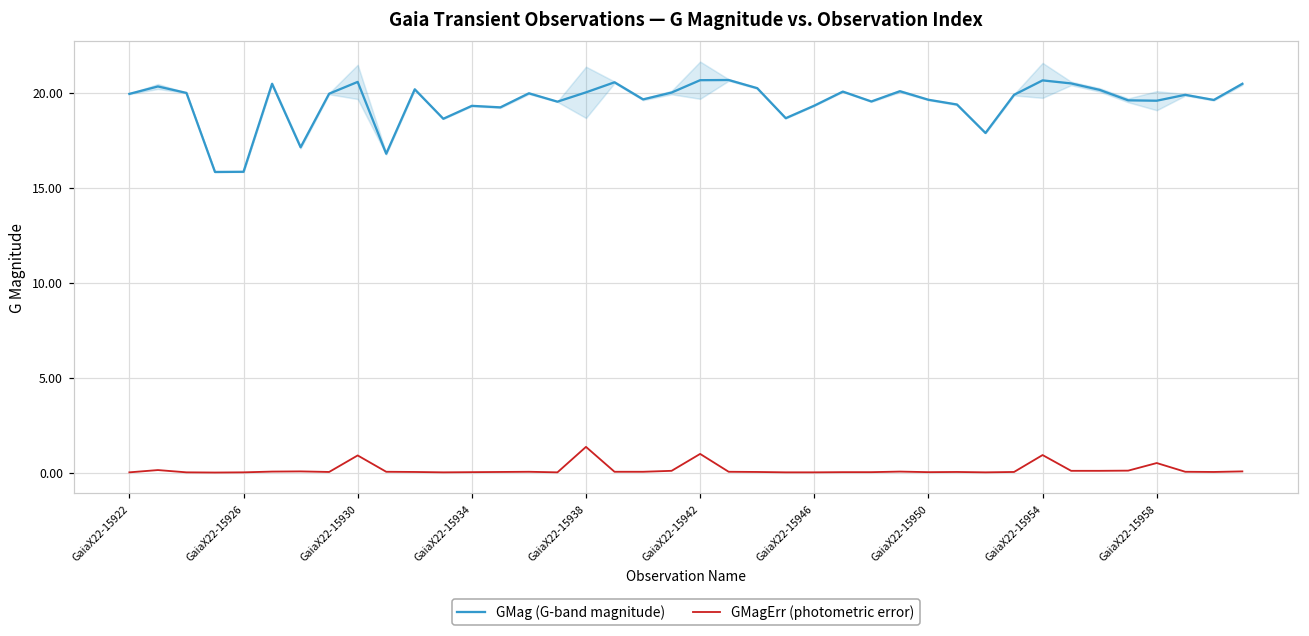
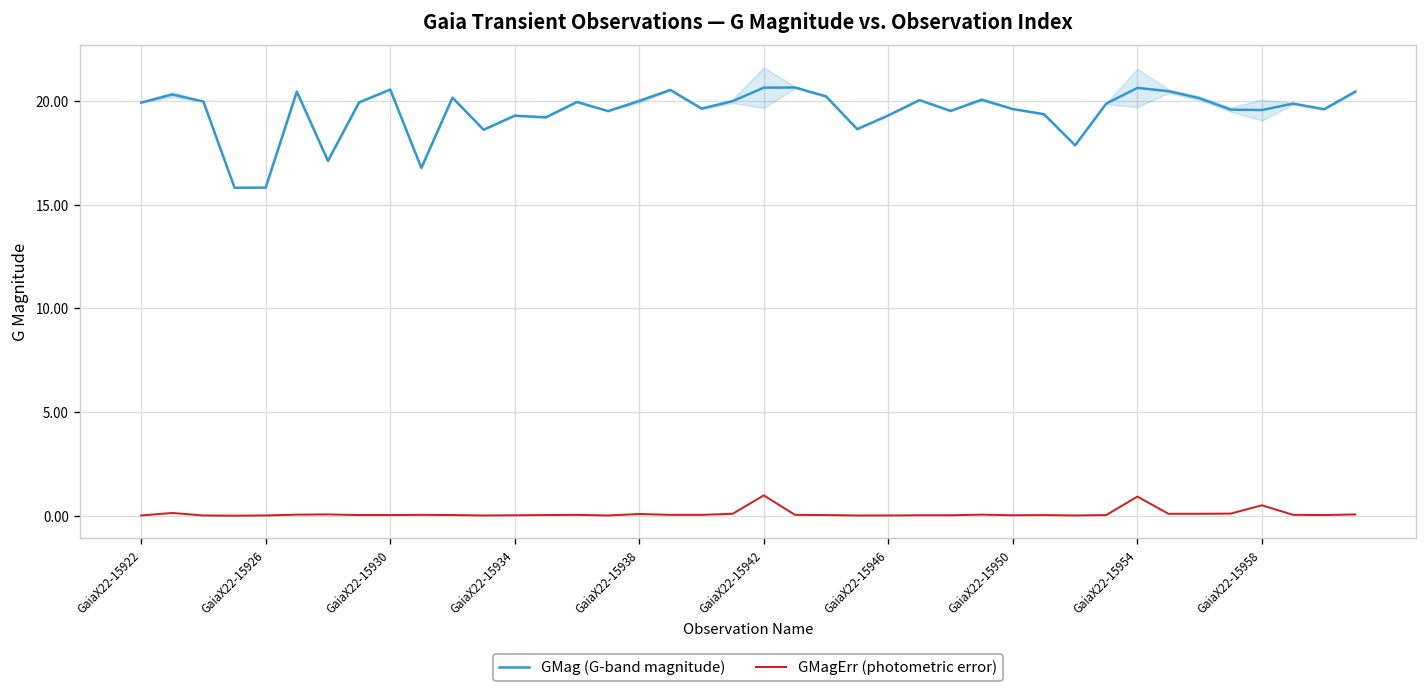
  {
    "GMagErr (photometric error)": {
      "GaiaX22-15922": 0.0,
      "GaiaX22-15926": 0.0,
-     "GaiaX22-15930": 0.9,
+     "GaiaX22-15930": 0.0,
      "GaiaX22-15934": 0.0,
-     "GaiaX22-15938": 1.4,
+     "GaiaX22-15938": 0.1,
      "GaiaX22-15942": 1.0,
      "GaiaX22-15946": 0.0,
      "GaiaX22-15950": 0.0,
      "GaiaX22-15954": 0.9,
      "GaiaX22-15958": 0.5
    }
  }
